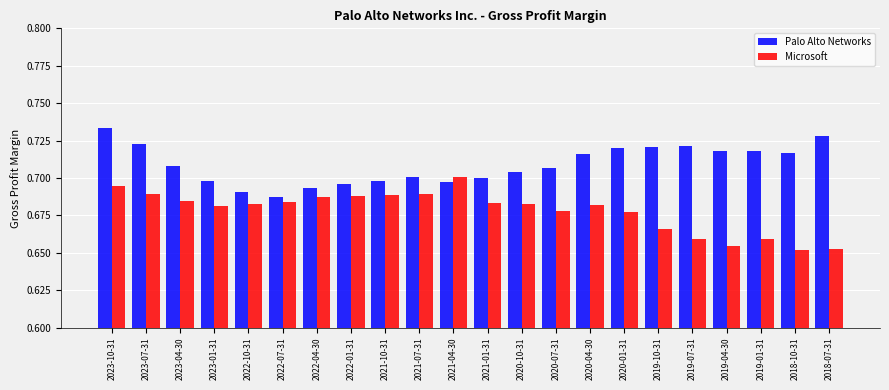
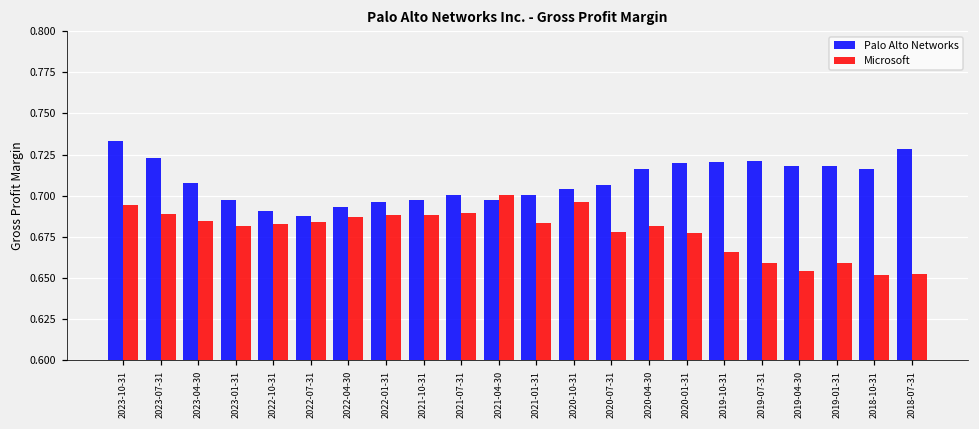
  {
    "Palo Alto Networks": {
      "2023-10-31": 0.734,
      "2023-07-31": 0.723,
      "2023-04-30": 0.708,
      "2023-01-31": 0.698,
      "2022-10-31": 0.691,
      "2022-07-31": 0.688,
      "2022-04-30": 0.693,
      "2022-01-31": 0.696,
      "2021-10-31": 0.698,
      "2021-07-31": 0.701,
      "2021-04-30": 0.697,
      "2021-01-31": 0.700,
      "2020-10-31": 0.704,
      "2020-07-31": 0.707,
      "2020-04-30": 0.716,
      "2020-01-31": 0.720,
      "2019-10-31": 0.721,
      "2019-07-31": 0.721,
      "2019-04-30": 0.718,
      "2019-01-31": 0.718,
      "2018-10-31": 0.716,
      "2018-07-31": 0.728
    },
    "Microsoft": {
      "2023-10-31": 0.694,
      "2023-07-31": 0.689,
      "2023-04-30": 0.685,
      "2023-01-31": 0.682,
      "2022-10-31": 0.683,
      "2022-07-31": 0.684,
      "2022-04-30": 0.687,
      "2022-01-31": 0.688,
      "2021-10-31": 0.689,
      "2021-07-31": 0.689,
      "2021-04-30": 0.701,
      "2021-01-31": 0.684,
-     "2020-10-31": 0.683,
+     "2020-10-31": 0.696,
      "2020-07-31": 0.678,
      "2020-04-30": 0.682,
      "2020-01-31": 0.677,
      "2019-10-31": 0.666,
      "2019-07-31": 0.659,
      "2019-04-30": 0.654,
      "2019-01-31": 0.659,
      "2018-10-31": 0.652,
      "2018-07-31": 0.653
    }
  }
